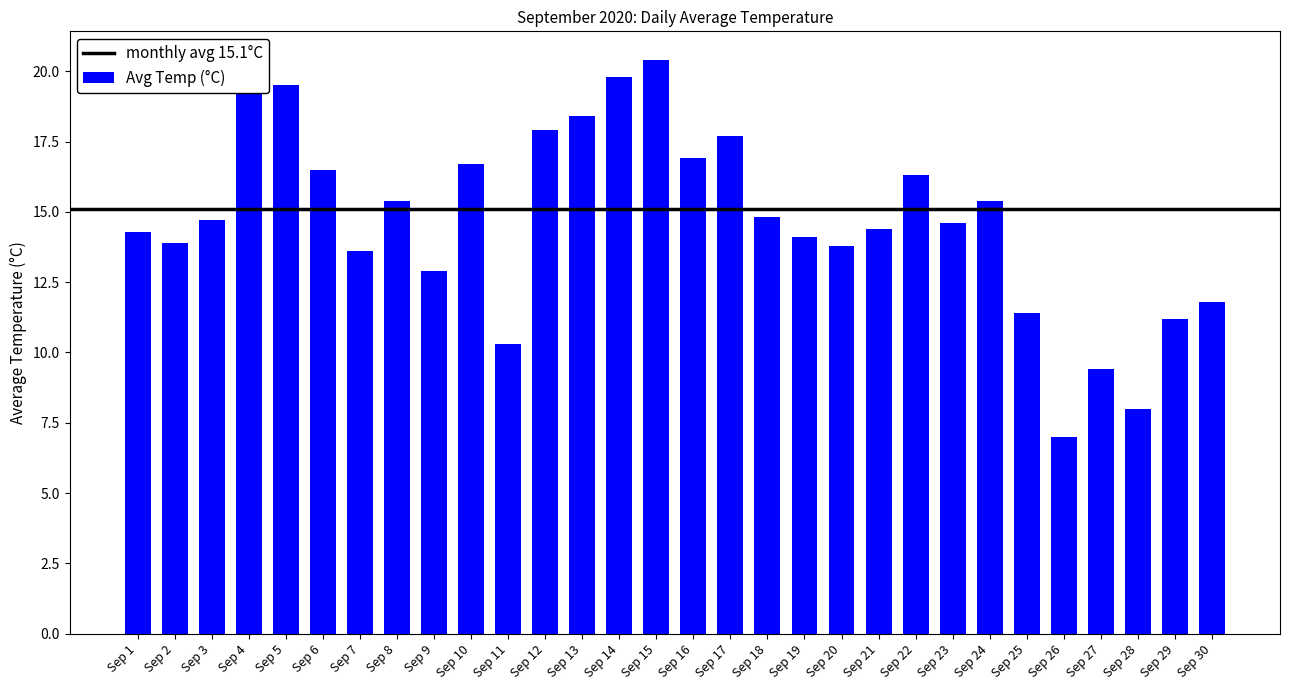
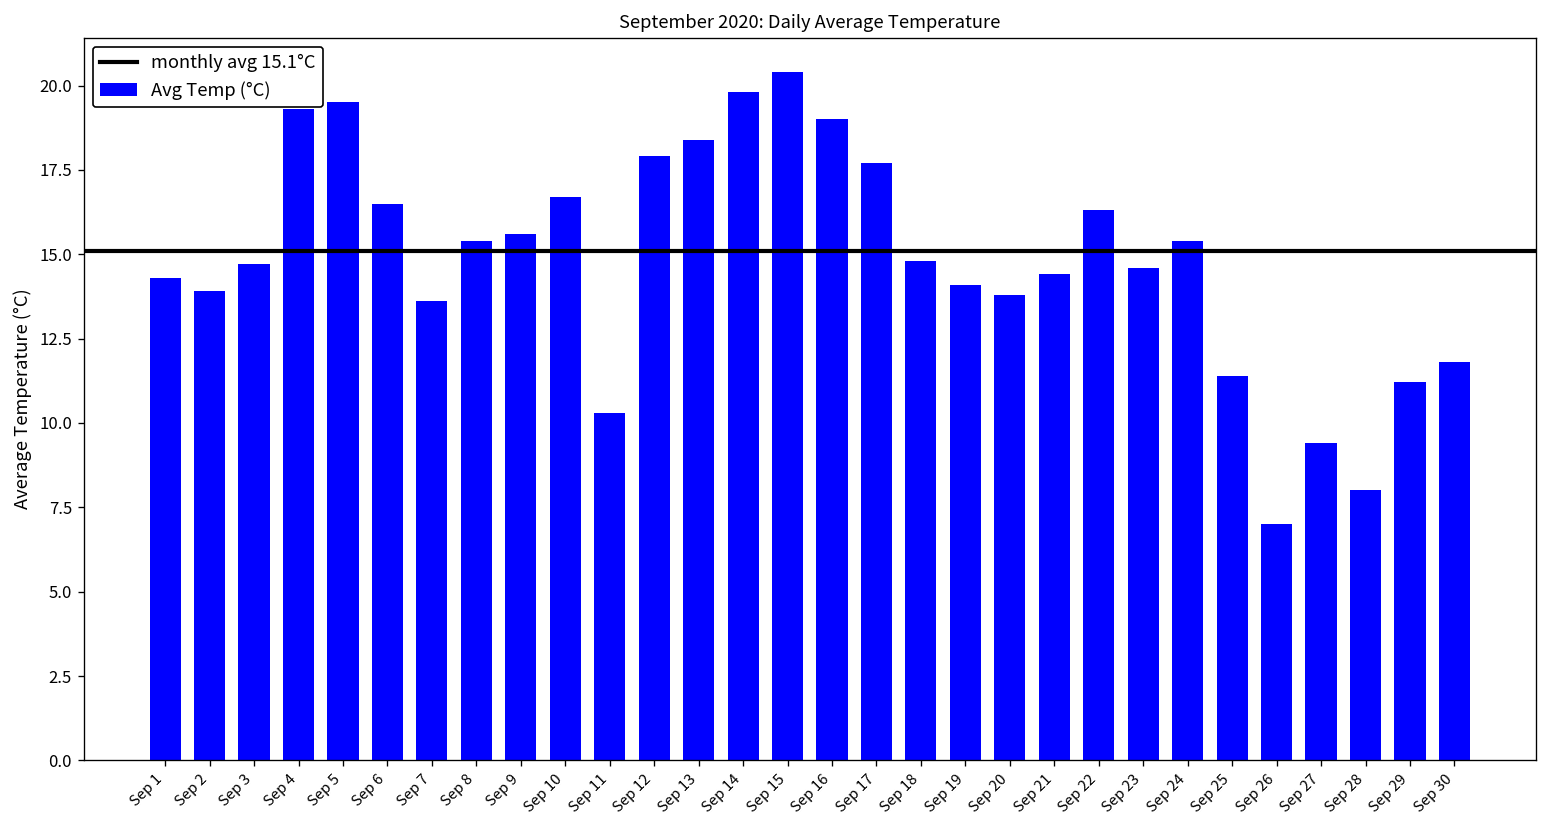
  {
    "Sep 1": 14.3,
    "Sep 2": 13.9,
    "Sep 3": 14.7,
    "Sep 5": 19.5,
    "Sep 6": 16.5,
    "Sep 7": 13.6,
    "Sep 8": 15.4,
-   "Sep 9": 12.9,
+   "Sep 9": 15.6,
    "Sep 10": 16.7,
    "Sep 11": 10.3,
    "Sep 12": 17.9,
    "Sep 13": 18.4,
    "Sep 14": 19.8,
    "Sep 15": 20.4,
-   "Sep 16": 16.9,
+   "Sep 16": 19.0,
    "Sep 17": 17.7,
    "Sep 18": 14.8,
    "Sep 19": 14.1,
    "Sep 20": 13.8,
    "Sep 21": 14.4,
    "Sep 22": 16.3,
    "Sep 23": 14.6,
    "Sep 24": 15.4,
    "Sep 25": 11.4,
    "Sep 26": 7.0,
    "Sep 27": 9.4,
    "Sep 28": 8.0,
    "Sep 29": 11.2,
    "Sep 30": 11.8
  }
